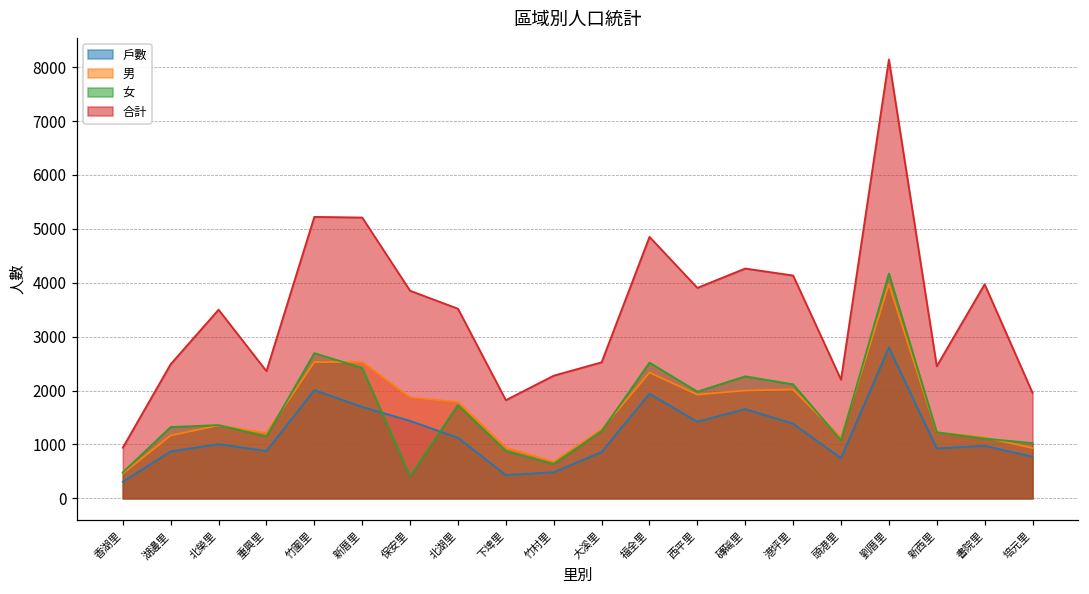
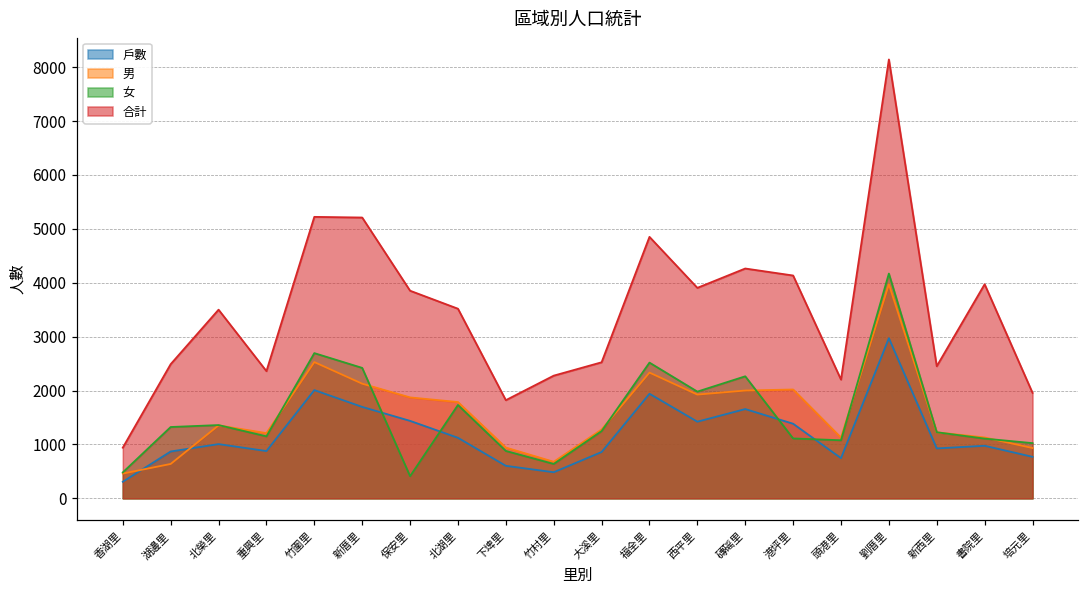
  {
    "戶數": {
      "香湖里": 300,
      "湖邊里": 900,
      "北榮里": 1000,
      "重興里": 900,
      "竹圍里": 2000,
      "新厝里": 1700,
      "保安里": 1400,
      "北湖里": 1100,
-     "下埤里": 400,
+     "下埤里": 600,
      "竹村里": 500,
      "大溪里": 900,
      "福全里": 1900,
      "西平里": 1400,
      "磚磘里": 1700,
      "港坪里": 1400,
      "頭港里": 700,
-     "劉厝里": 2800,
+     "劉厝里": 3000,
      "新西里": 900,
      "書院里": 1000,
      "培元里": 800
    },
    "男": {
-     "湖邊里": 1200,
+     "湖邊里": 600,
      "重興里": 1200,
      "竹圍里": 2500,
-     "新厝里": 2500,
+     "新厝里": 2100,
      "保安里": 1900,
      "北湖里": 1800,
      "下埤里": 900,
      "福全里": 2300,
      "西平里": 1900,
      "磚磘里": 2000,
      "港坪里": 2000,
      "劉厝里": 4000,
      "培元里": 900
    },
    "女": {
      "湖邊里": 1300,
      "重興里": 1200,
      "竹圍里": 2700,
      "新厝里": 2400,
      "保安里": 400,
      "北湖里": 1700,
      "下埤里": 900,
      "福全里": 2500,
      "西平里": 2000,
      "磚磘里": 2300,
-     "港坪里": 2100,
+     "港坪里": 1100,
      "劉厝里": 4200,
      "培元里": 1000
    },
    "合計": {
      "香湖里": 900,
      "湖邊里": 2500,
      "北榮里": 3500,
      "重興里": 2400,
      "竹圍里": 5200,
      "新厝里": 5200,
      "保安里": 3900,
      "北湖里": 3500,
      "下埤里": 1800,
      "竹村里": 2300,
      "大溪里": 2500,
      "福全里": 4900,
      "西平里": 3900,
      "磚磘里": 4300,
      "港坪里": 4100,
      "頭港里": 2200,
      "劉厝里": 8100,
      "新西里": 2500,
      "書院里": 4000,
      "培元里": 2000
    }
  }
